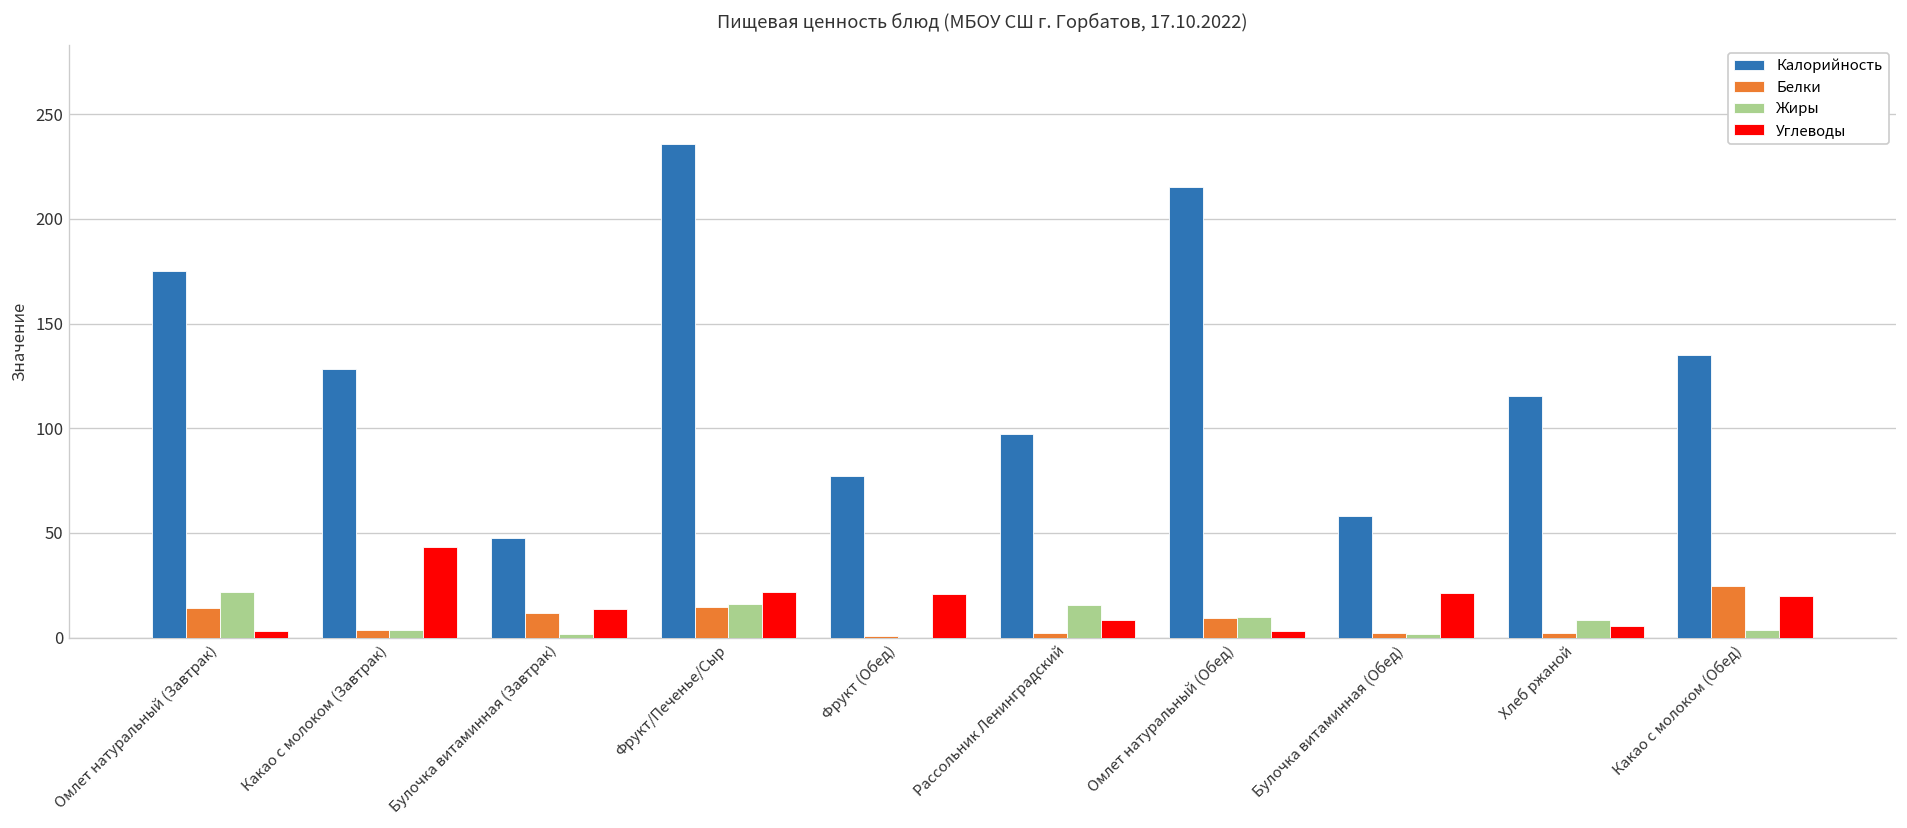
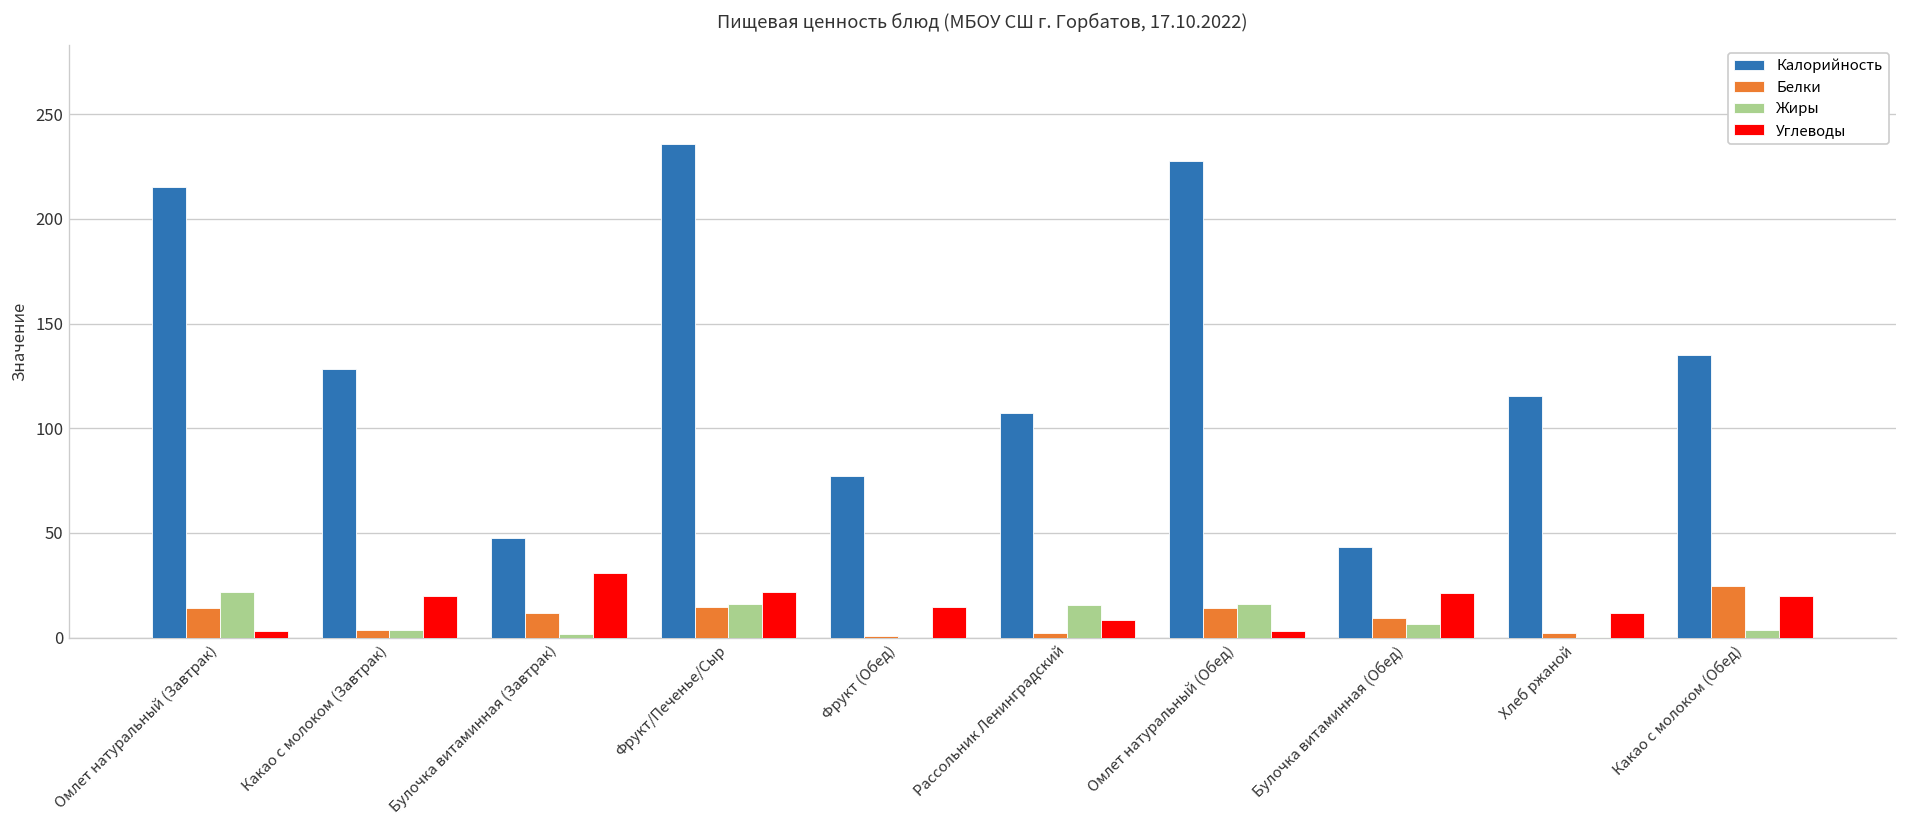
  {
    "Калорийность": {
-     "Омлет натуральный (Завтрак)": 175,
+     "Омлет натуральный (Завтрак)": 215,
      "Какао с молоком (Завтрак)": 128,
      "Булочка витаминная (Завтрак)": 48,
      "Фрукт/Печенье/Сыр": 236,
      "Фрукт (Обед)": 77,
-     "Рассольник Ленинградский": 97,
-     "Омлет натуральный (Обед)": 215,
-     "Булочка витаминная (Обед)": 58,
+     "Рассольник Ленинградский": 107,
+     "Омлет натуральный (Обед)": 228,
+     "Булочка витаминная (Обед)": 43,
      "Хлеб ржаной": 115,
      "Какао с молоком (Обед)": 135
    },
    "Белки": {
      "Омлет натуральный (Завтрак)": 14,
      "Какао с молоком (Завтрак)": 4,
      "Булочка витаминная (Завтрак)": 12,
      "Фрукт/Печенье/Сыр": 14,
      "Рассольник Ленинградский": 2,
-     "Омлет натуральный (Обед)": 9,
-     "Булочка витаминная (Обед)": 2,
+     "Омлет натуральный (Обед)": 14,
+     "Булочка витаминная (Обед)": 9,
      "Хлеб ржаной": 2,
      "Какао с молоком (Обед)": 25
    },
    "Жиры": {
      "Омлет натуральный (Завтрак)": 22,
      "Какао с молоком (Завтрак)": 4,
      "Булочка витаминная (Завтрак)": 2,
      "Фрукт/Печенье/Сыр": 16,
      "Фрукт (Обед)": 0,
      "Рассольник Ленинградский": 16,
-     "Омлет натуральный (Обед)": 10,
-     "Булочка витаминная (Обед)": 2,
-     "Хлеб ржаной": 8,
+     "Омлет натуральный (Обед)": 16,
+     "Булочка витаминная (Обед)": 7,
+     "Хлеб ржаной": 0,
      "Какао с молоком (Обед)": 4
    },
    "Углеводы": {
      "Омлет натуральный (Завтрак)": 3,
-     "Какао с молоком (Завтрак)": 43,
-     "Булочка витаминная (Завтрак)": 14,
+     "Какао с молоком (Завтрак)": 20,
+     "Булочка витаминная (Завтрак)": 31,
      "Фрукт/Печенье/Сыр": 22,
-     "Фрукт (Обед)": 21,
+     "Фрукт (Обед)": 15,
      "Рассольник Ленинградский": 8,
      "Омлет натуральный (Обед)": 3,
      "Булочка витаминная (Обед)": 21,
-     "Хлеб ржаной": 6,
+     "Хлеб ржаной": 12,
      "Какао с молоком (Обед)": 20
    }
  }
